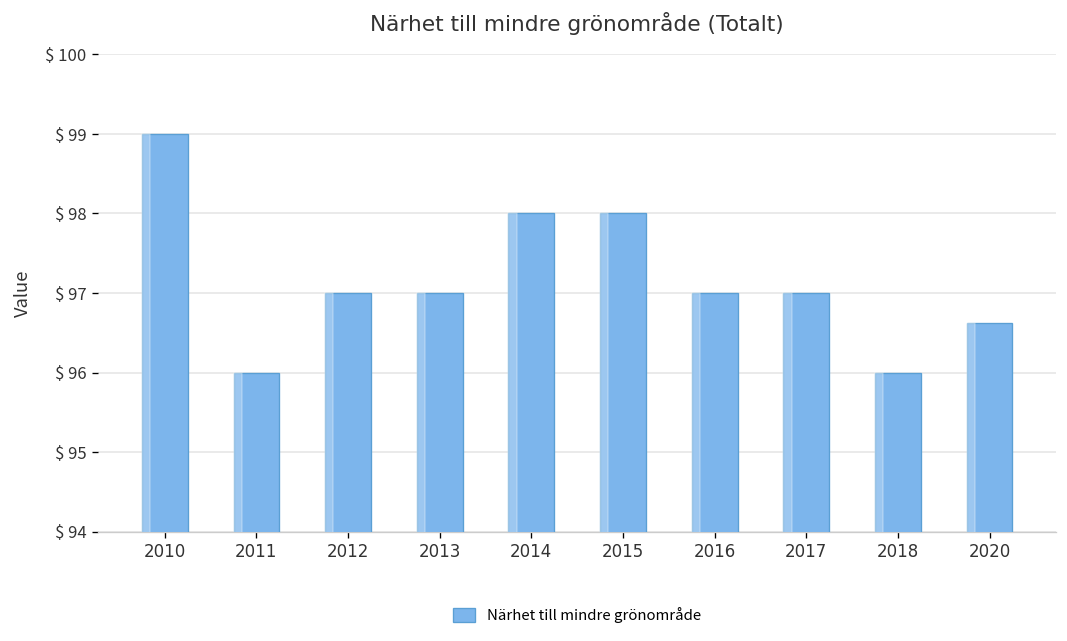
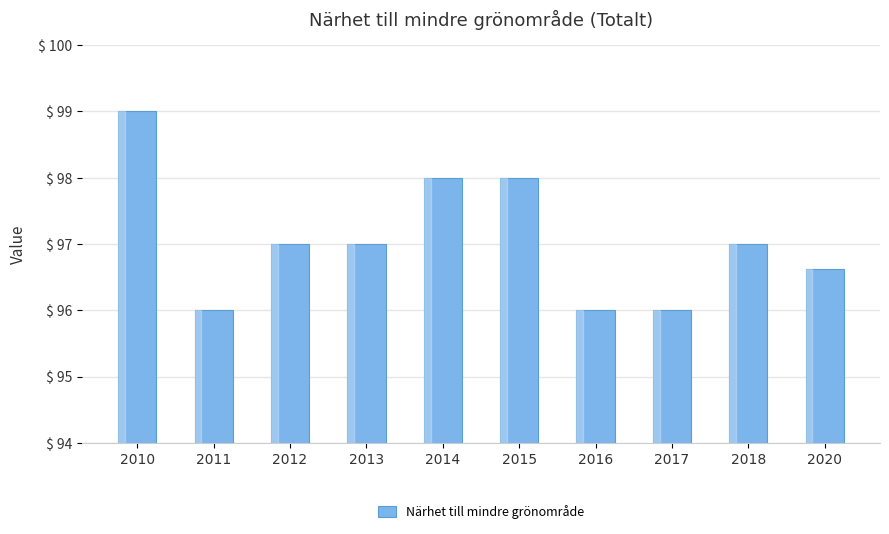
  {
    "2010": "$ 99",
    "2011": "$ 96",
    "2012": "$ 97",
    "2013": "$ 97",
    "2014": "$ 98",
    "2015": "$ 98",
-   "2016": "$ 97",
-   "2017": "$ 97",
-   "2018": "$ 96",
+   "2016": "$ 96",
+   "2017": "$ 96",
+   "2018": "$ 97",
    "2020": "$ 96.6"
  }
